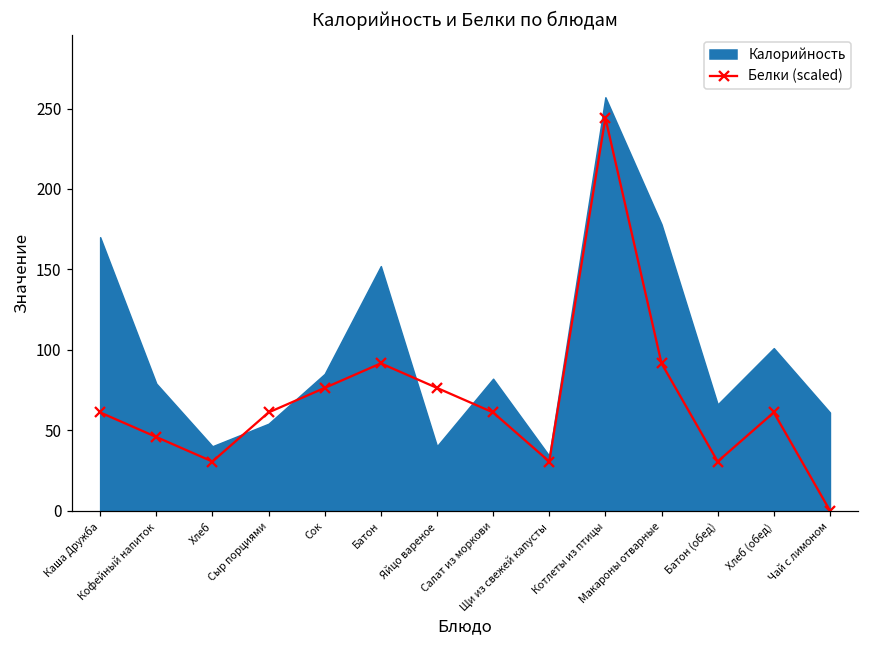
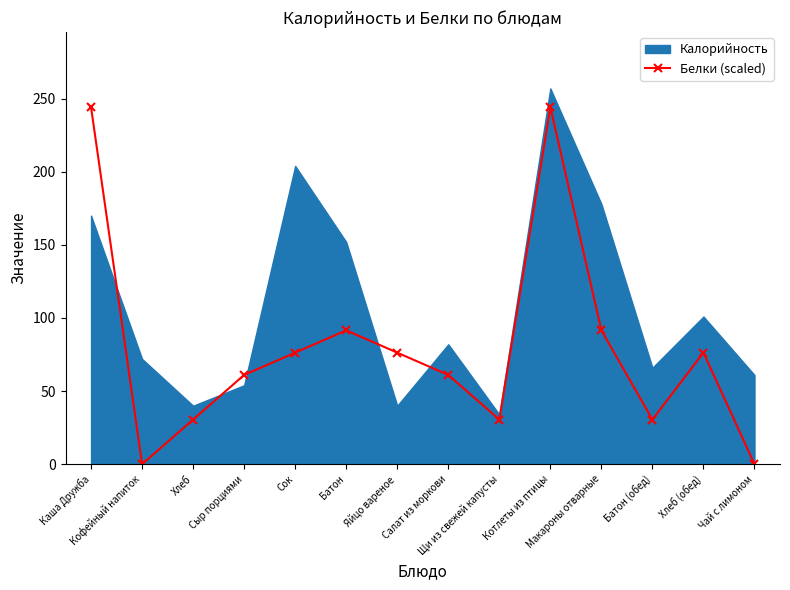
  {
    "Белки (scaled)": {
-     "Каша Дружба": 61,
-     "Кофейный напиток": 46,
+     "Каша Дружба": 244,
+     "Кофейный напиток": 0,
      "Хлеб": 31,
      "Сыр порциями": 61,
      "Сок": 76,
      "Батон": 92,
      "Яйцо вареное": 76,
      "Салат из моркови": 61,
      "Щи из свежей капусты": 31,
      "Котлеты из птицы": 244,
      "Макароны отварные": 92,
      "Батон (обед)": 31,
-     "Хлеб (обед)": 61,
+     "Хлеб (обед)": 76,
      "Чай с лимоном": 0
    },
    "Калорийность": {
      "Каша Дружба": 170,
-     "Кофейный напиток": 79,
+     "Кофейный напиток": 72,
      "Хлеб": 40,
      "Сыр порциями": 54,
-     "Сок": 85,
+     "Сок": 204,
      "Батон": 152,
      "Яйцо вареное": 40,
      "Салат из моркови": 82,
      "Щи из свежей капусты": 34,
      "Котлеты из птицы": 257,
      "Макароны отварные": 178,
      "Батон (обед)": 66,
      "Хлеб (обед)": 101,
      "Чай с лимоном": 61
    }
  }
